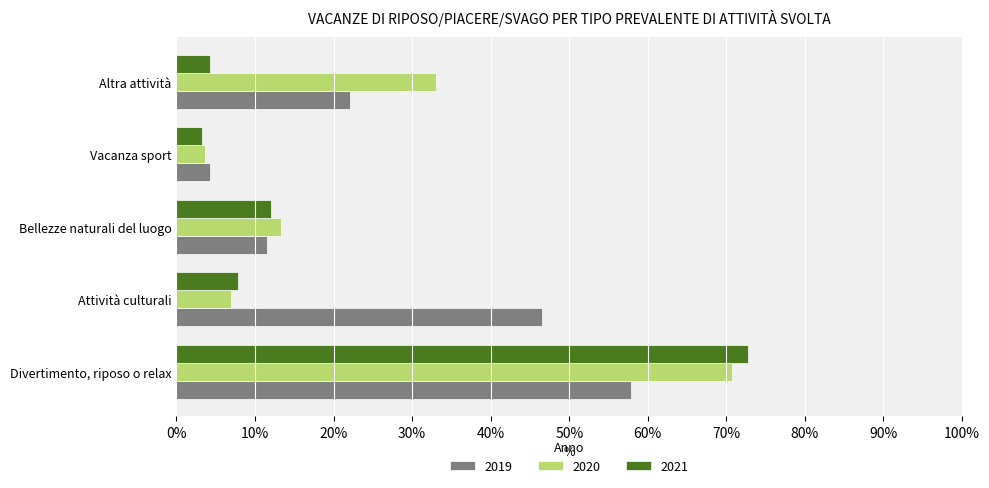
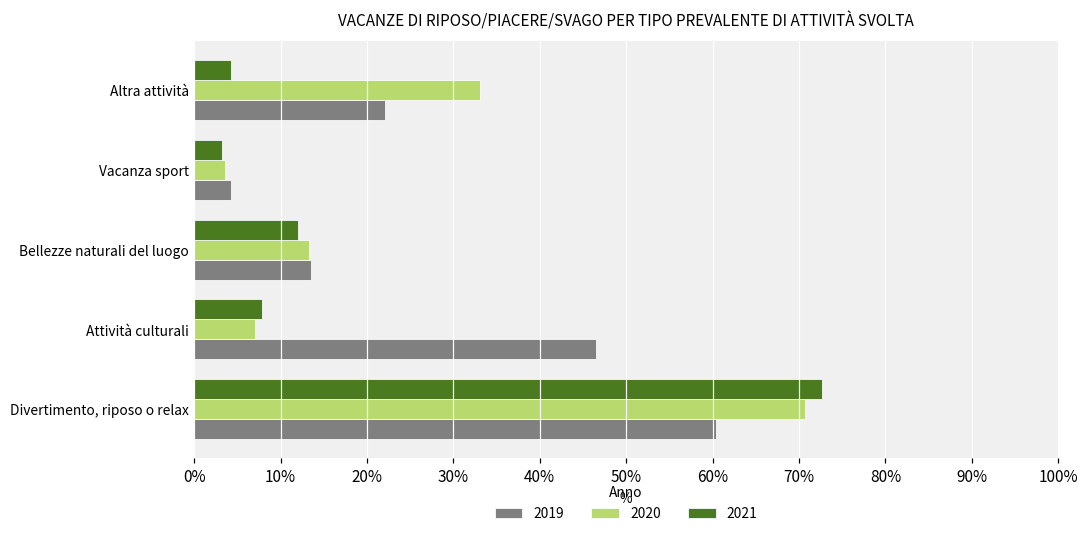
  {
    "2019": {
      "Altra attività": "22%",
      "Vacanza sport": "4%",
-     "Bellezze naturali del luogo": "12%",
+     "Bellezze naturali del luogo": "14%",
      "Attività culturali": "47%",
-     "Divertimento, riposo o relax": "58%"
+     "Divertimento, riposo o relax": "60%"
    },
    "2020": {
      "Altra attività": "33%",
      "Vacanza sport": "4%",
      "Bellezze naturali del luogo": "13%",
      "Attività culturali": "7%",
      "Divertimento, riposo o relax": "71%"
    },
    "2021": {
      "Altra attività": "4%",
      "Vacanza sport": "3%",
      "Bellezze naturali del luogo": "12%",
      "Attività culturali": "8%",
      "Divertimento, riposo o relax": "73%"
    }
  }
